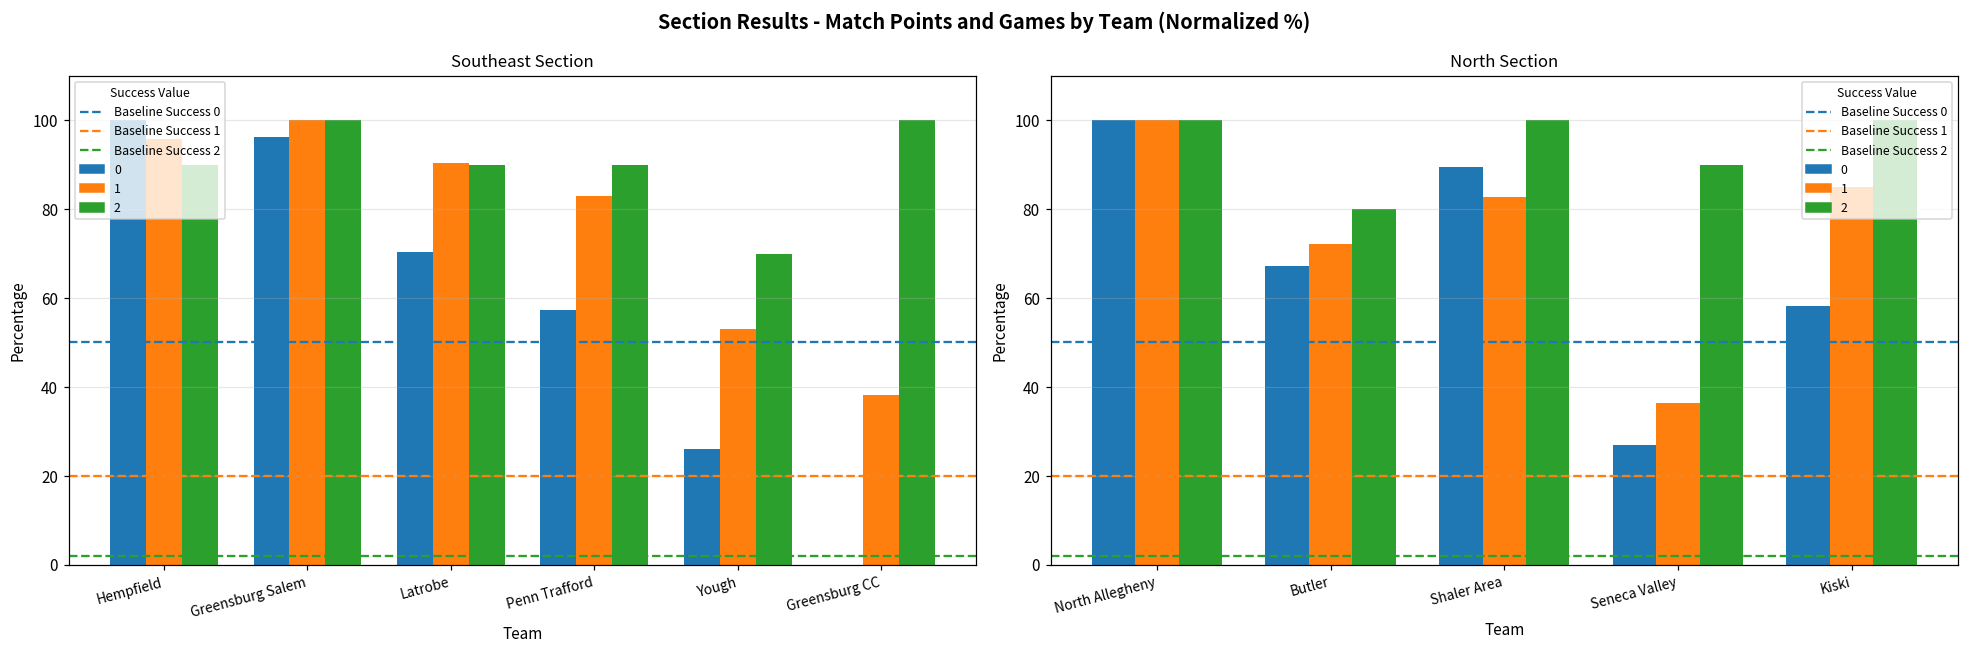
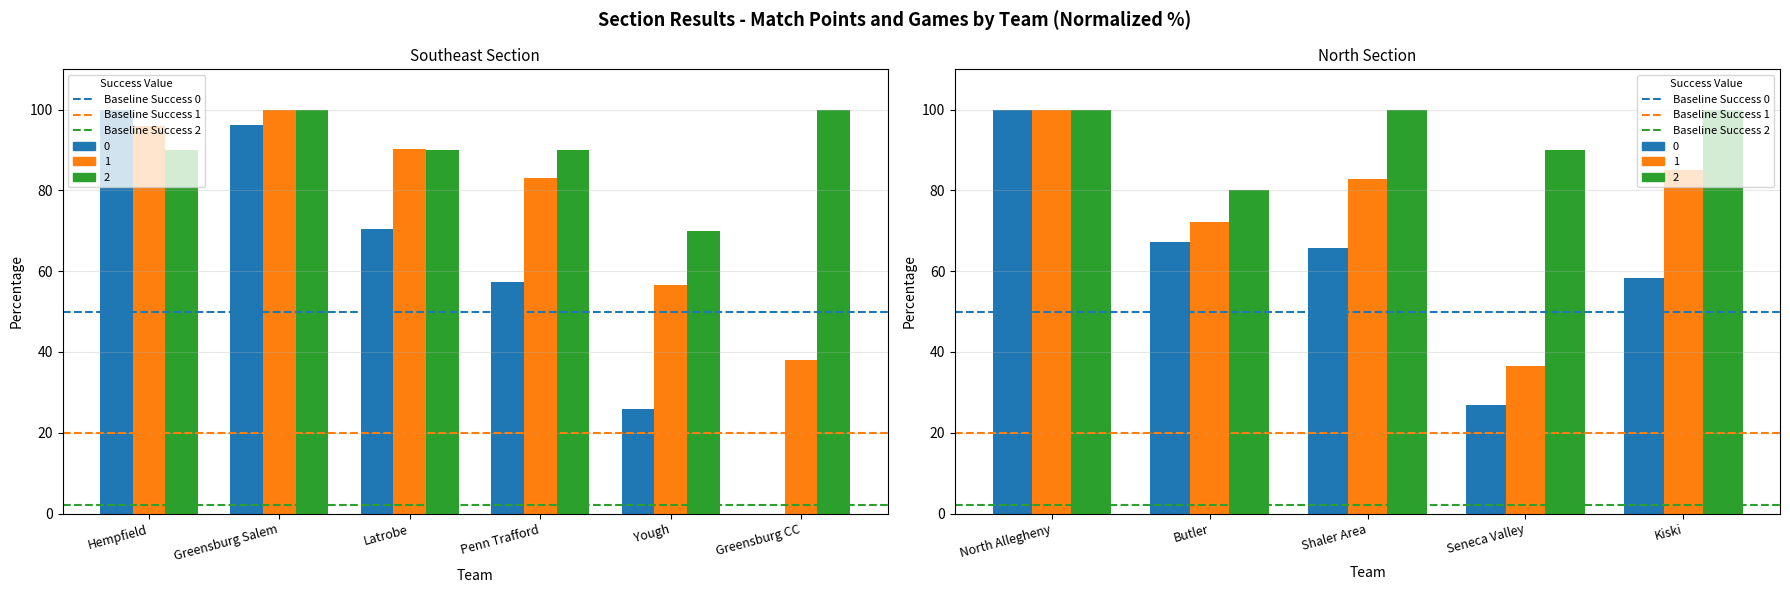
  {
    "Southeast Section": {
      "0": {
        "Greensburg Salem": 96,
        "Latrobe": 70,
        "Penn Trafford": 57,
        "Yough": 26,
        "Greensburg CC": 0
      },
      "1": {
        "Greensburg Salem": 100,
        "Latrobe": 90,
        "Penn Trafford": 83,
-       "Yough": 53,
+       "Yough": 57,
        "Greensburg CC": 38
      },
      "2": {
        "Greensburg Salem": 100,
        "Latrobe": 90,
        "Penn Trafford": 90,
        "Yough": 70,
        "Greensburg CC": 100
      }
    },
    "North Section": {
      "0": {
        "North Allegheny": 100,
        "Butler": 67,
-       "Shaler Area": 90,
+       "Shaler Area": 66,
        "Seneca Valley": 27,
        "Kiski": 58
      },
      "1": {
        "North Allegheny": 100,
        "Butler": 72,
        "Shaler Area": 83,
        "Seneca Valley": 36
      },
      "2": {
        "North Allegheny": 100,
        "Butler": 80,
        "Shaler Area": 100,
        "Seneca Valley": 90
      }
    }
  }
